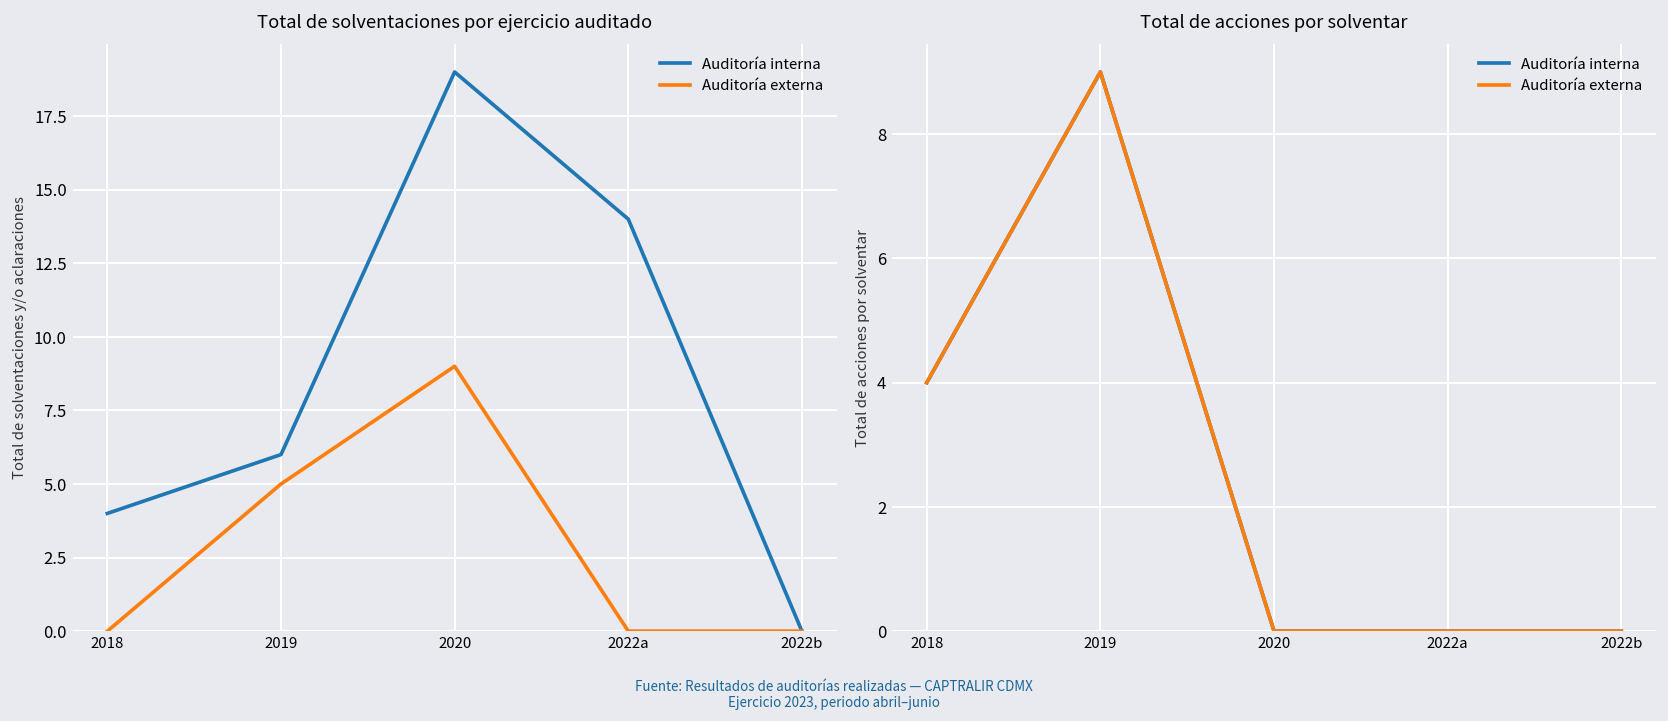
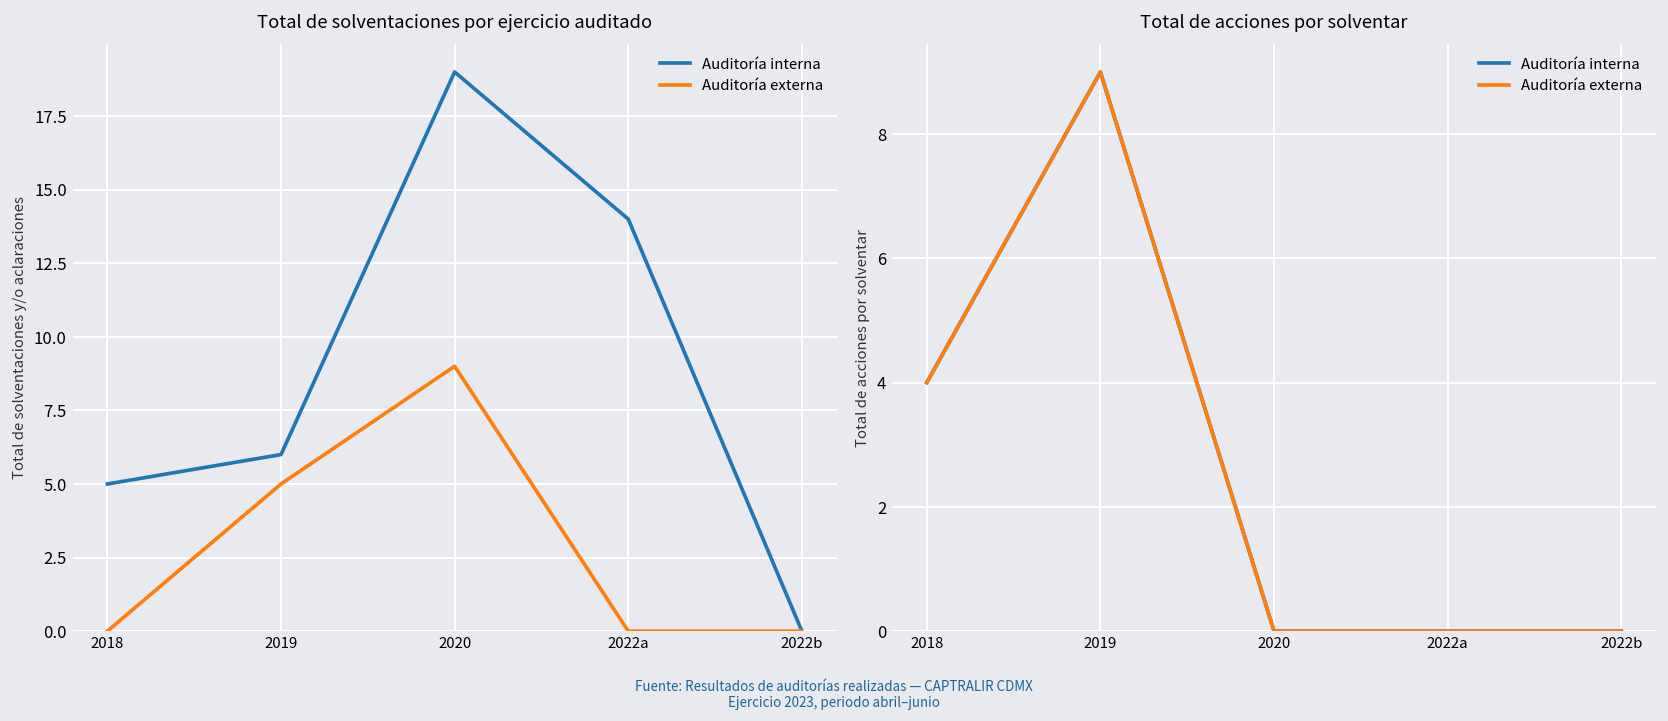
  {
    "Total de solventaciones por ejercicio auditado": {
      "Auditoría interna": {
-       "2018": 4,
+       "2018": 5,
        "2019": 6,
        "2020": 19,
        "2022a": 14
      },
      "Auditoría externa": {
        "2018": 0,
        "2019": 5,
        "2020": 9,
        "2022a": 0
      }
    },
    "Total de acciones por solventar": {
      "2018": 4.0,
      "2019": 9.0,
      "2020": 0.0,
      "2022a": 0.0,
      "2022b": 0.0
    }
  }
